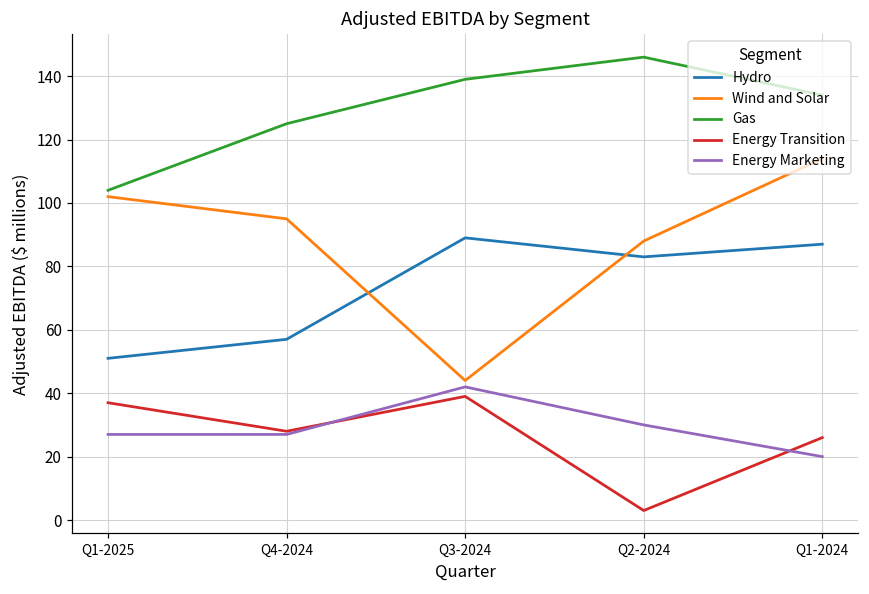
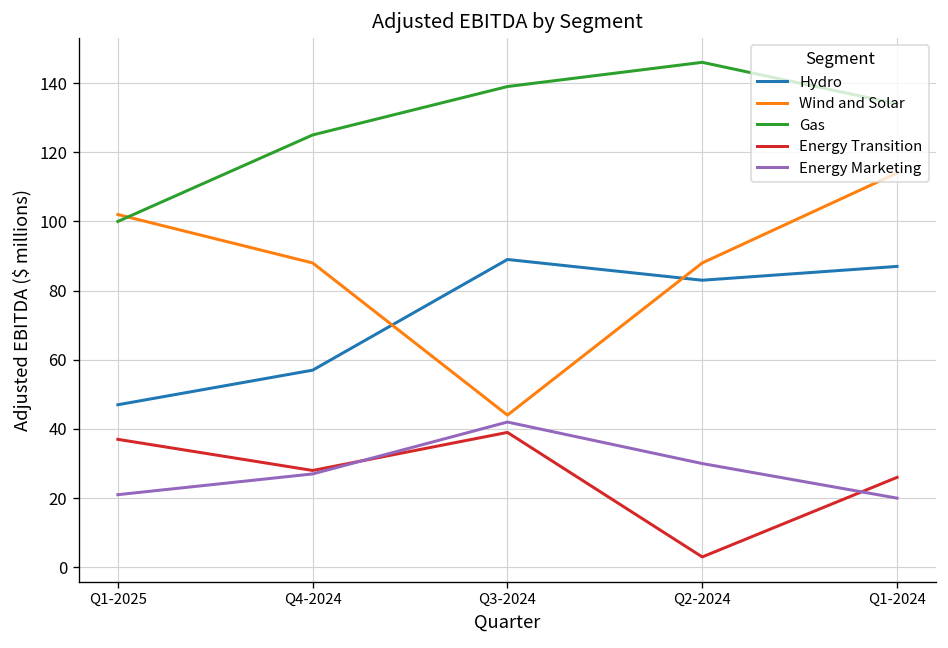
  {
    "Hydro": {
-     "Q1-2025": 51,
+     "Q1-2025": 47,
      "Q4-2024": 57,
      "Q3-2024": 89,
      "Q2-2024": 83,
      "Q1-2024": 87
    },
    "Wind and Solar": {
      "Q1-2025": 102,
-     "Q4-2024": 95,
+     "Q4-2024": 88,
      "Q3-2024": 44,
      "Q2-2024": 88
    },
    "Gas": {
-     "Q1-2025": 104,
+     "Q1-2025": 100,
      "Q4-2024": 125,
      "Q3-2024": 139,
      "Q2-2024": 146
    },
    "Energy Transition": {
      "Q1-2025": 37,
      "Q4-2024": 28,
      "Q3-2024": 39,
      "Q2-2024": 3,
      "Q1-2024": 26
    },
    "Energy Marketing": {
-     "Q1-2025": 27,
+     "Q1-2025": 21,
      "Q4-2024": 27,
      "Q3-2024": 42,
      "Q2-2024": 30,
      "Q1-2024": 20
    }
  }
